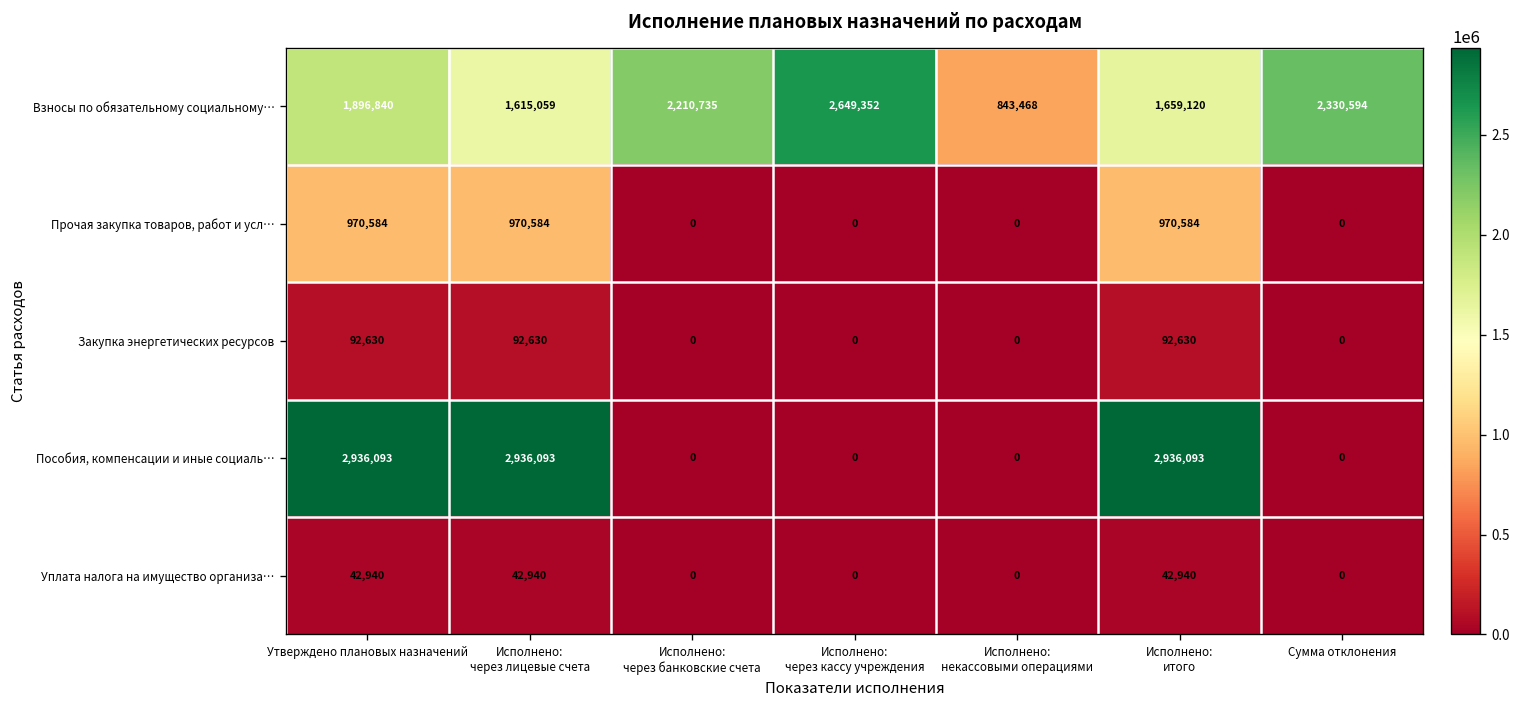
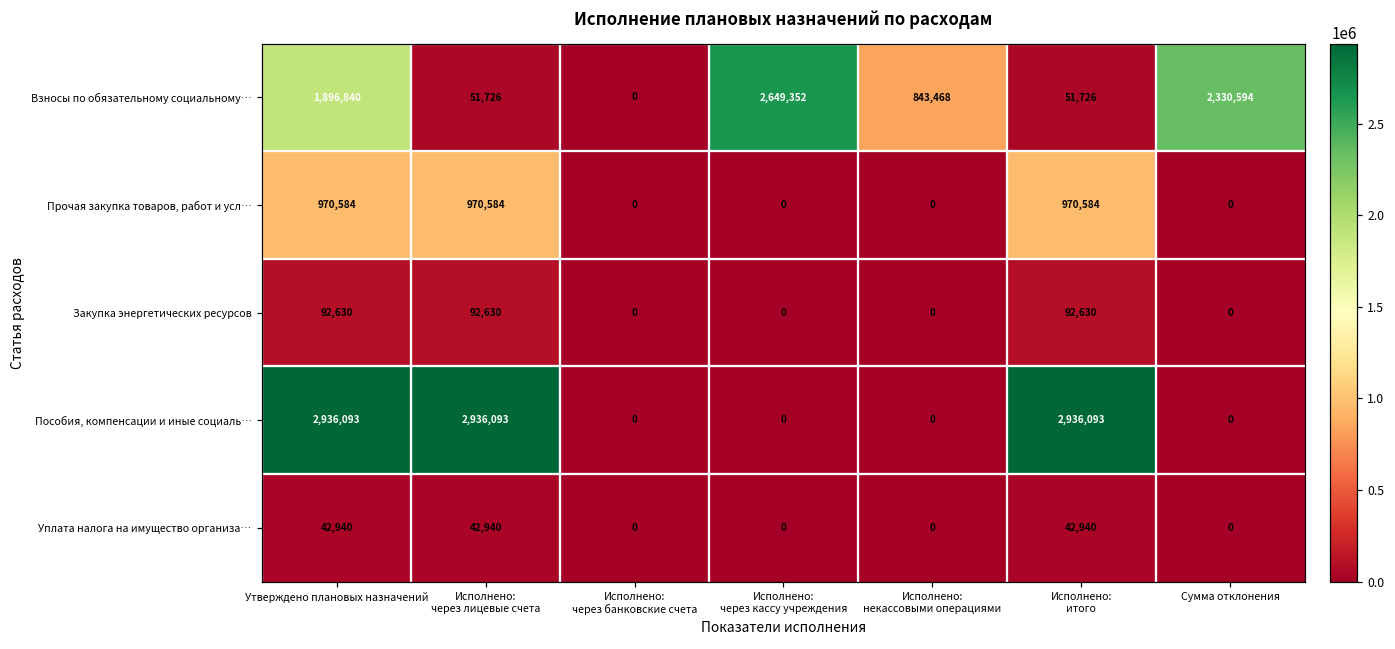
  {
    "Взносы по обязательному социальному…": {
      "Утверждено плановых назначений": "1,896,840",
-     "Исполнено: через лицевые счета": "1,615,059",
-     "Исполнено: через банковские счета": "2,210,735",
+     "Исполнено: через лицевые счета": "51,726",
+     "Исполнено: через банковские счета": "0",
      "Исполнено: через кассу учреждения": "2,649,352",
      "Исполнено: некассовыми операциями": "843,468",
-     "Исполнено: итого": "1,659,120",
+     "Исполнено: итого": "51,726",
      "Сумма отклонения": "2,330,594"
    },
    "Прочая закупка товаров, работ и усл…": {
      "Утверждено плановых назначений": "970,584",
      "Исполнено: через лицевые счета": "970,584",
      "Исполнено: через банковские счета": "0",
      "Исполнено: через кассу учреждения": "0",
      "Исполнено: некассовыми операциями": "0",
      "Исполнено: итого": "970,584",
      "Сумма отклонения": "0"
    },
    "Закупка энергетических ресурсов": {
      "Утверждено плановых назначений": "92,630",
      "Исполнено: через лицевые счета": "92,630",
      "Исполнено: через банковские счета": "0",
      "Исполнено: через кассу учреждения": "0",
      "Исполнено: некассовыми операциями": "0",
      "Исполнено: итого": "92,630",
      "Сумма отклонения": "0"
    },
    "Пособия, компенсации и иные социаль…": {
      "Утверждено плановых назначений": "2,936,093",
      "Исполнено: через лицевые счета": "2,936,093",
      "Исполнено: через банковские счета": "0",
      "Исполнено: через кассу учреждения": "0",
      "Исполнено: некассовыми операциями": "0",
      "Исполнено: итого": "2,936,093",
      "Сумма отклонения": "0"
    },
    "Уплата налога на имущество организа…": {
      "Утверждено плановых назначений": "42,940",
      "Исполнено: через лицевые счета": "42,940",
      "Исполнено: через банковские счета": "0",
      "Исполнено: через кассу учреждения": "0",
      "Исполнено: некассовыми операциями": "0",
      "Исполнено: итого": "42,940",
      "Сумма отклонения": "0"
    }
  }
